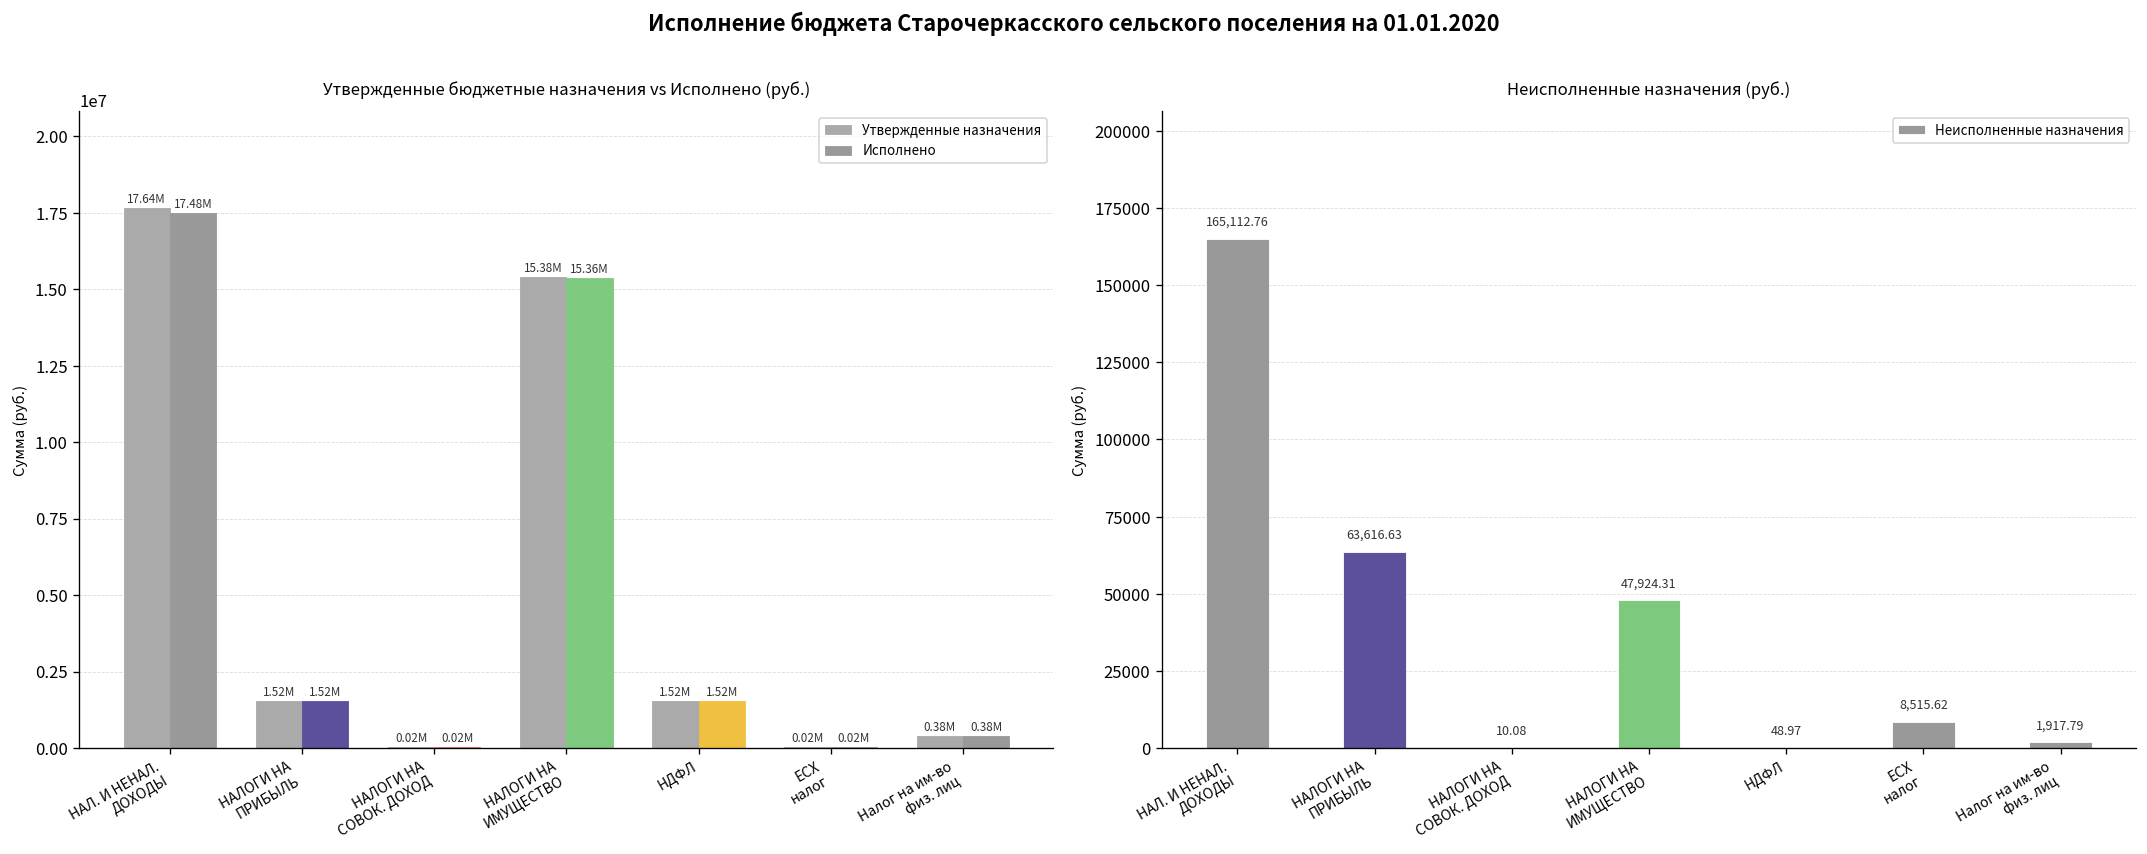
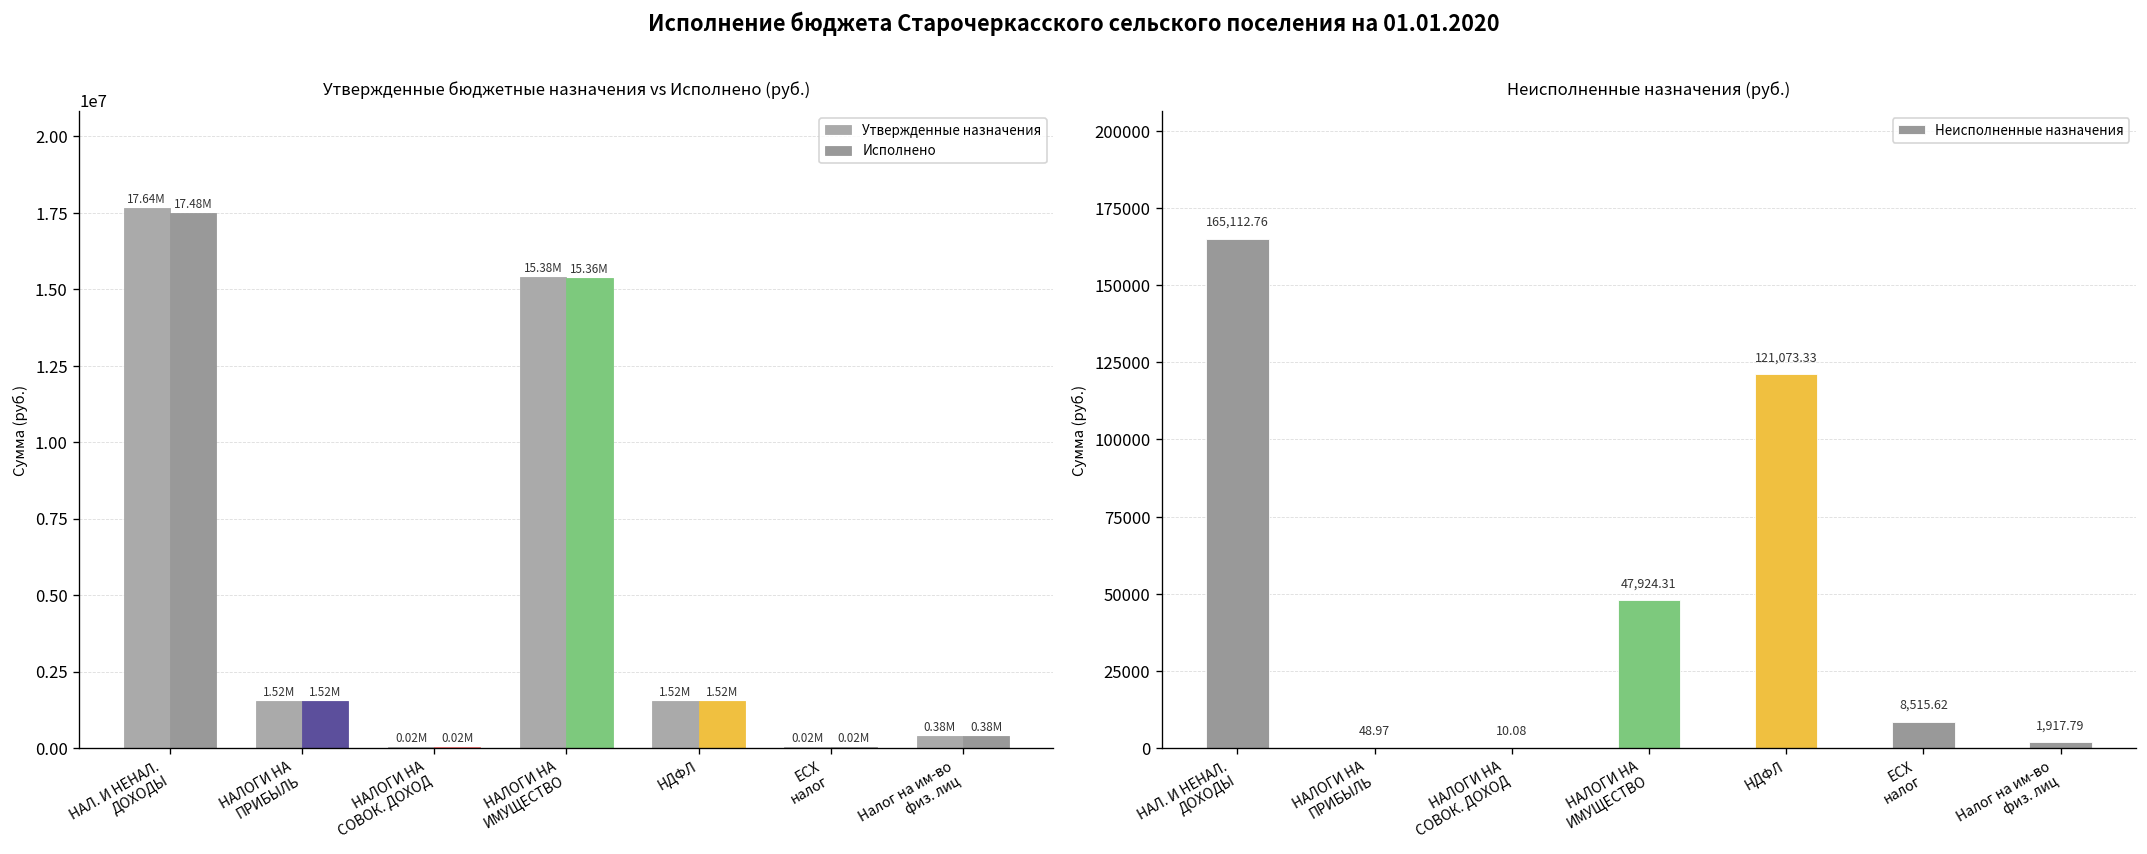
  {
    "Неисполненные назначения (руб.)": {
      "НАЛ. И НЕНАЛ. ДОХОДЫ": "165,112.76",
-     "НАЛОГИ НА ПРИБЫЛЬ": "63,616.63",
+     "НАЛОГИ НА ПРИБЫЛЬ": "48.97",
      "НАЛОГИ НА СОВОК. ДОХОД": "10.08",
      "НАЛОГИ НА ИМУЩЕСТВО": "47,924.31",
-     "НДФЛ": "48.97",
+     "НДФЛ": "121,073.33",
      "ЕСХ налог": "8,515.62",
      "Налог на им-во физ. лиц": "1,917.79"
    }
  }
